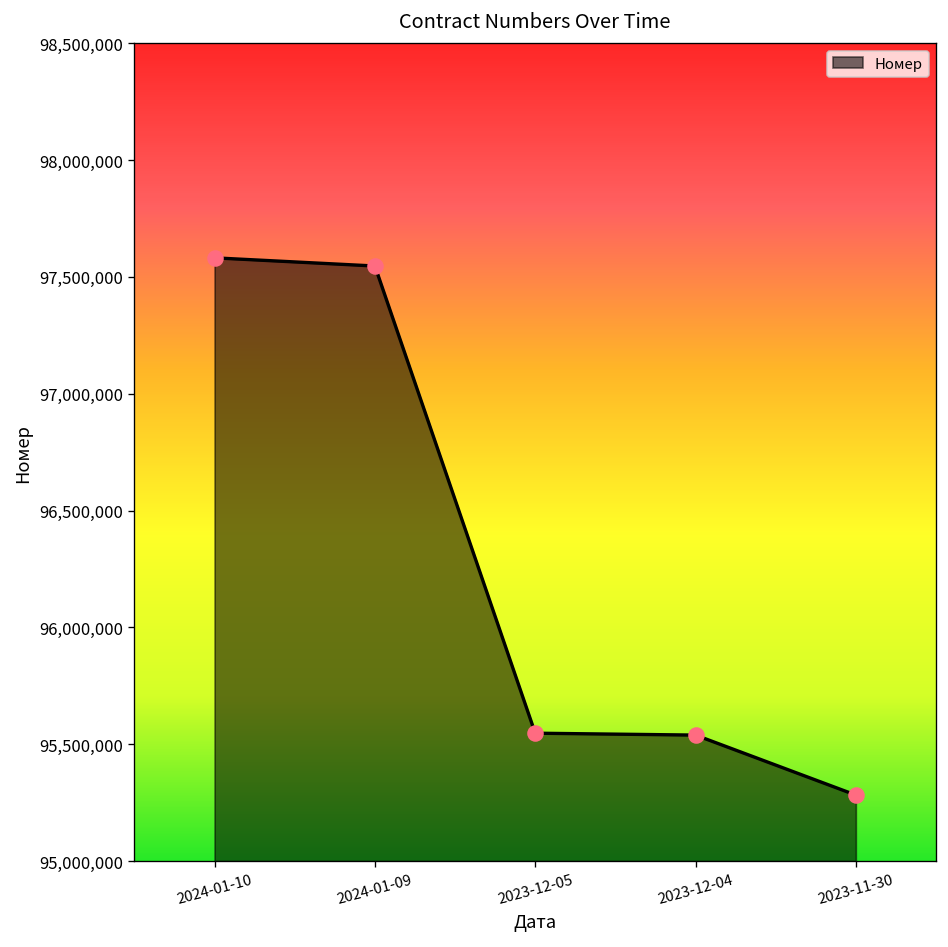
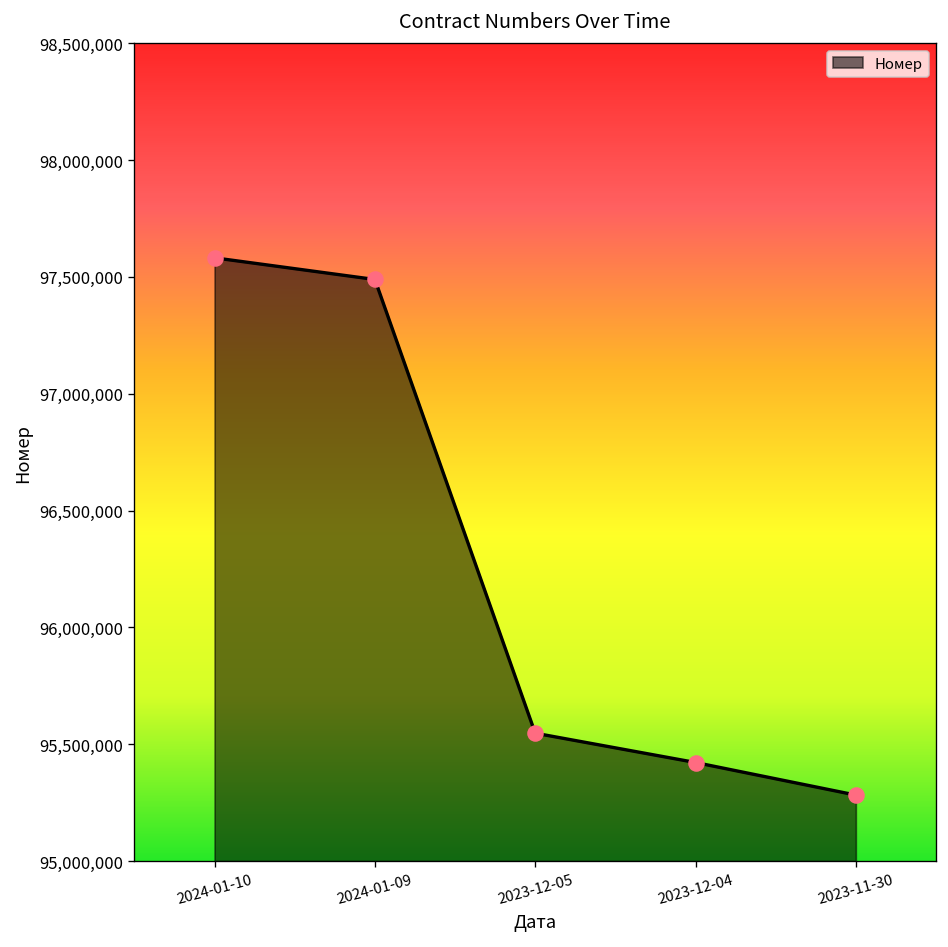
  {
    "2024-01-10": "97,580,000",
-   "2024-01-09": "97,550,000",
+   "2024-01-09": "97,490,000",
    "2023-12-05": "95,550,000",
-   "2023-12-04": "95,540,000",
+   "2023-12-04": "95,420,000",
    "2023-11-30": "95,280,000"
  }
